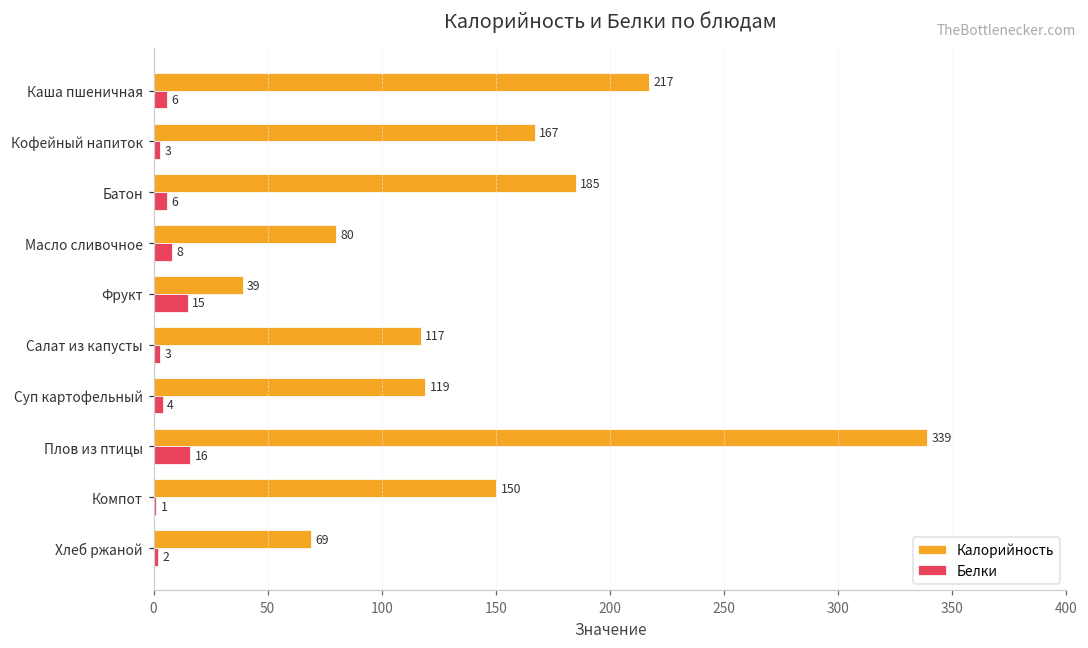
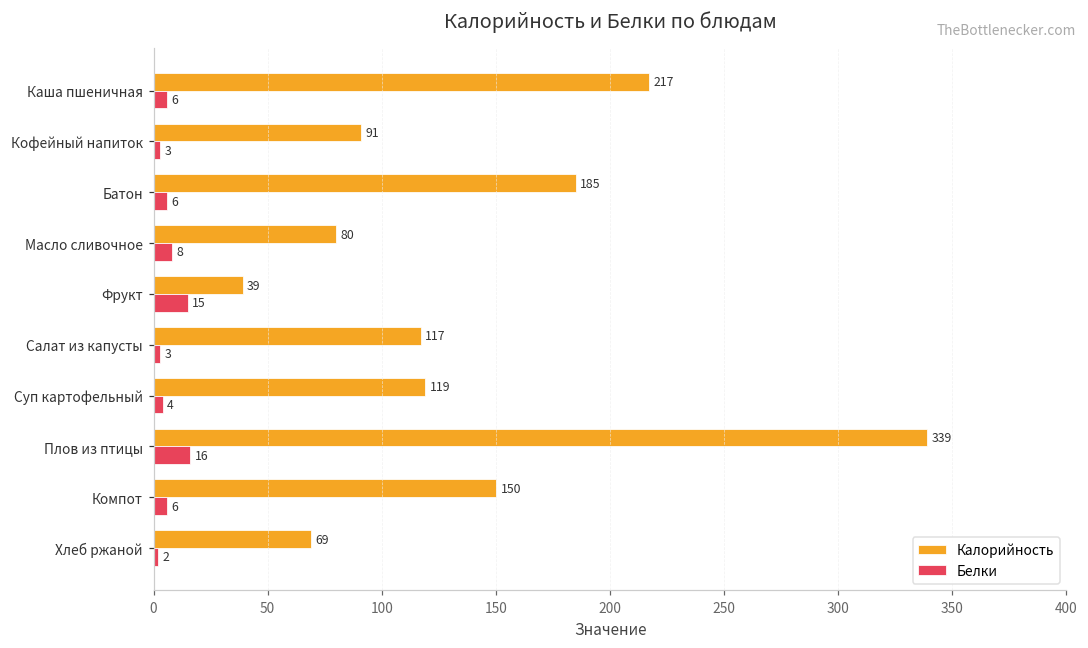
  {
    "Калорийность": {
      "Каша пшеничная": 217,
-     "Кофейный напиток": 167,
+     "Кофейный напиток": 91,
      "Батон": 185,
      "Масло сливочное": 80,
      "Фрукт": 39,
      "Салат из капусты": 117,
      "Суп картофельный": 119,
      "Плов из птицы": 339,
      "Компот": 150,
      "Хлеб ржаной": 69
    },
    "Белки": {
      "Каша пшеничная": 6,
      "Кофейный напиток": 3,
      "Батон": 6,
      "Масло сливочное": 8,
      "Фрукт": 15,
      "Салат из капусты": 3,
      "Суп картофельный": 4,
      "Плов из птицы": 16,
-     "Компот": 1,
+     "Компот": 6,
      "Хлеб ржаной": 2
    }
  }
